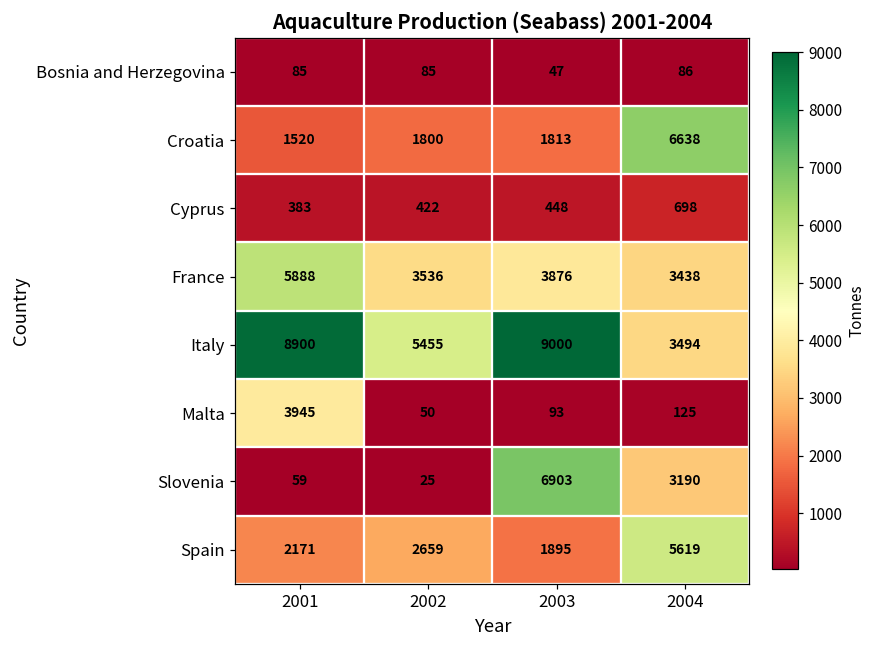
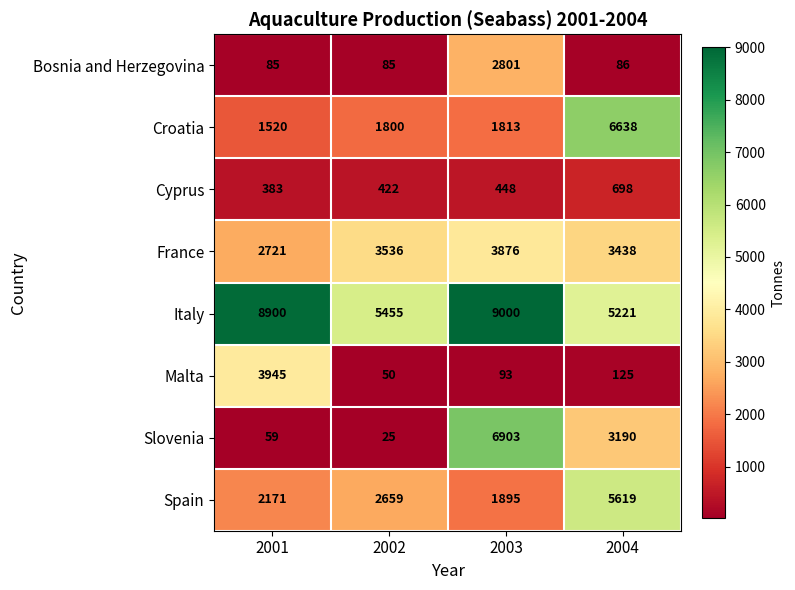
  {
    "Bosnia and Herzegovina": {
      "2001": 85,
      "2002": 85,
-     "2003": 47,
+     "2003": 2801,
      "2004": 86
    },
    "Croatia": {
      "2001": 1520,
      "2002": 1800,
      "2003": 1813,
      "2004": 6638
    },
    "Cyprus": {
      "2001": 383,
      "2002": 422,
      "2003": 448,
      "2004": 698
    },
    "France": {
-     "2001": 5888,
+     "2001": 2721,
      "2002": 3536,
      "2003": 3876,
      "2004": 3438
    },
    "Italy": {
      "2001": 8900,
      "2002": 5455,
      "2003": 9000,
-     "2004": 3494
+     "2004": 5221
    },
    "Malta": {
      "2001": 3945,
      "2002": 50,
      "2003": 93,
      "2004": 125
    },
    "Slovenia": {
      "2001": 59,
      "2002": 25,
      "2003": 6903,
      "2004": 3190
    },
    "Spain": {
      "2001": 2171,
      "2002": 2659,
      "2003": 1895,
      "2004": 5619
    }
  }
